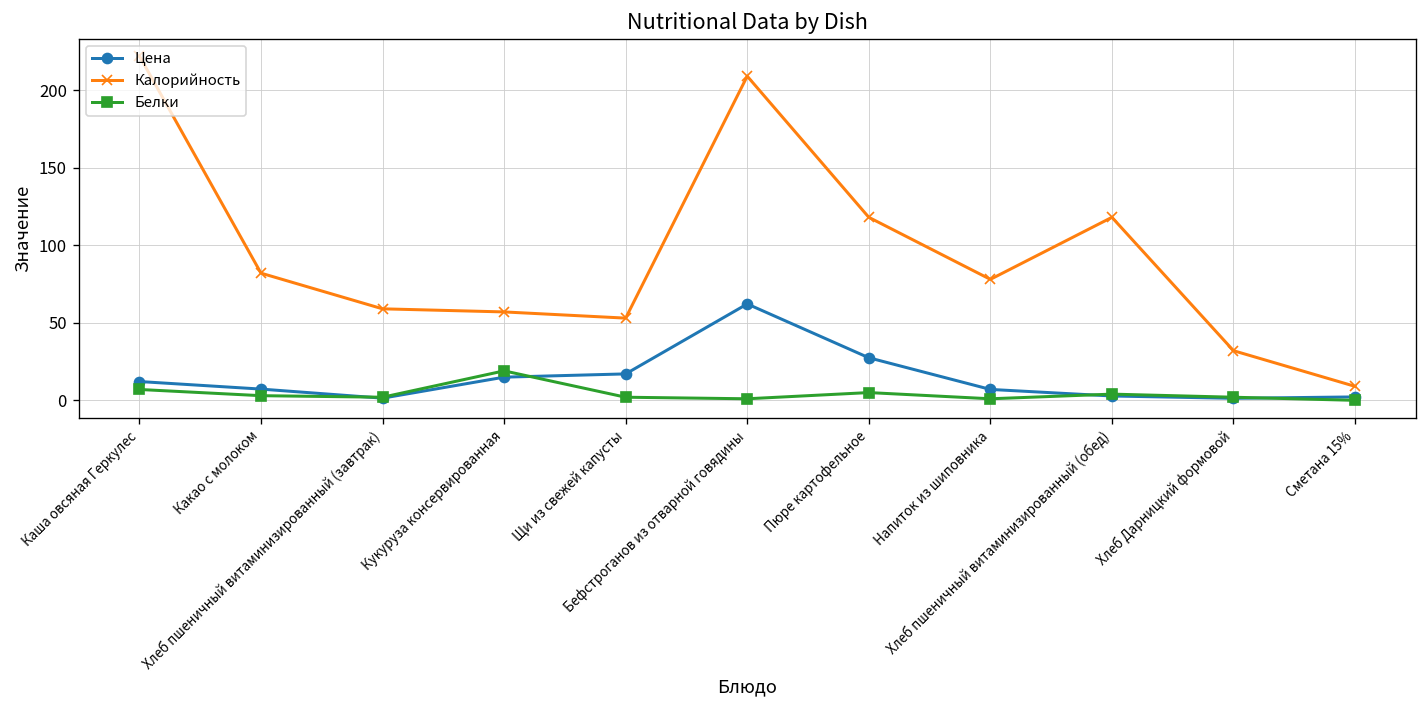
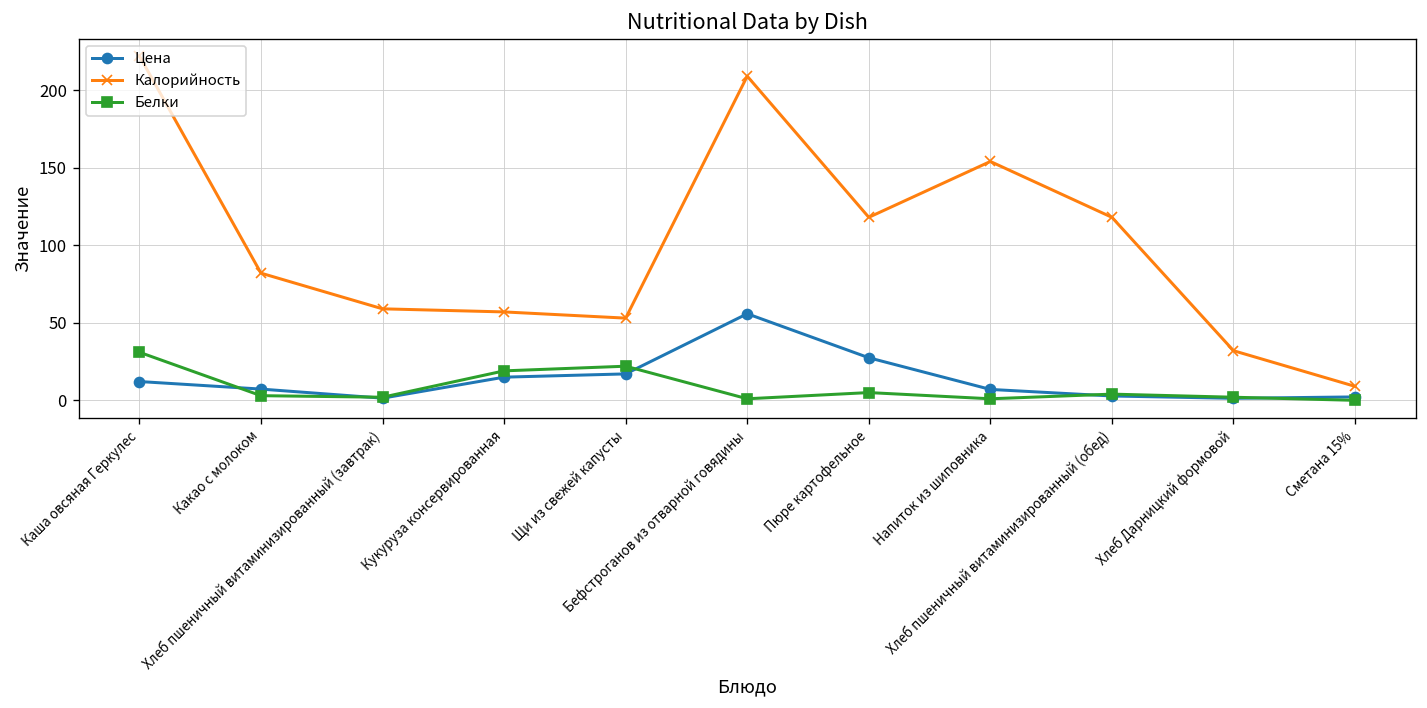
  {
    "Цена": {
      "Каша овсяная Геркулес": 12,
      "Какао с молоком": 7,
      "Кукуруза консервированная": 15,
      "Щи из свежей капусты": 17,
-     "Бефстроганов из отварной говядины": 62,
+     "Бефстроганов из отварной говядины": 56,
      "Пюре картофельное": 27,
      "Напиток из шиповника": 7,
      "Сметана 15%": 2
    },
    "Калорийность": {
      "Какао с молоком": 82,
      "Хлеб пшеничный витаминизированный (завтрак)": 59,
      "Кукуруза консервированная": 57,
      "Щи из свежей капусты": 53,
      "Бефстроганов из отварной говядины": 209,
      "Пюре картофельное": 118,
-     "Напиток из шиповника": 78,
+     "Напиток из шиповника": 154,
      "Хлеб пшеничный витаминизированный (обед)": 118,
      "Хлеб Дарницкий формовой": 32,
      "Сметана 15%": 9
    },
    "Белки": {
-     "Каша овсяная Геркулес": 7,
+     "Каша овсяная Геркулес": 31,
      "Какао с молоком": 3,
      "Кукуруза консервированная": 19,
-     "Щи из свежей капусты": 2,
+     "Щи из свежей капусты": 22,
      "Бефстроганов из отварной говядины": 1,
      "Пюре картофельное": 5,
      "Напиток из шиповника": 1,
      "Сметана 15%": 0
    }
  }
